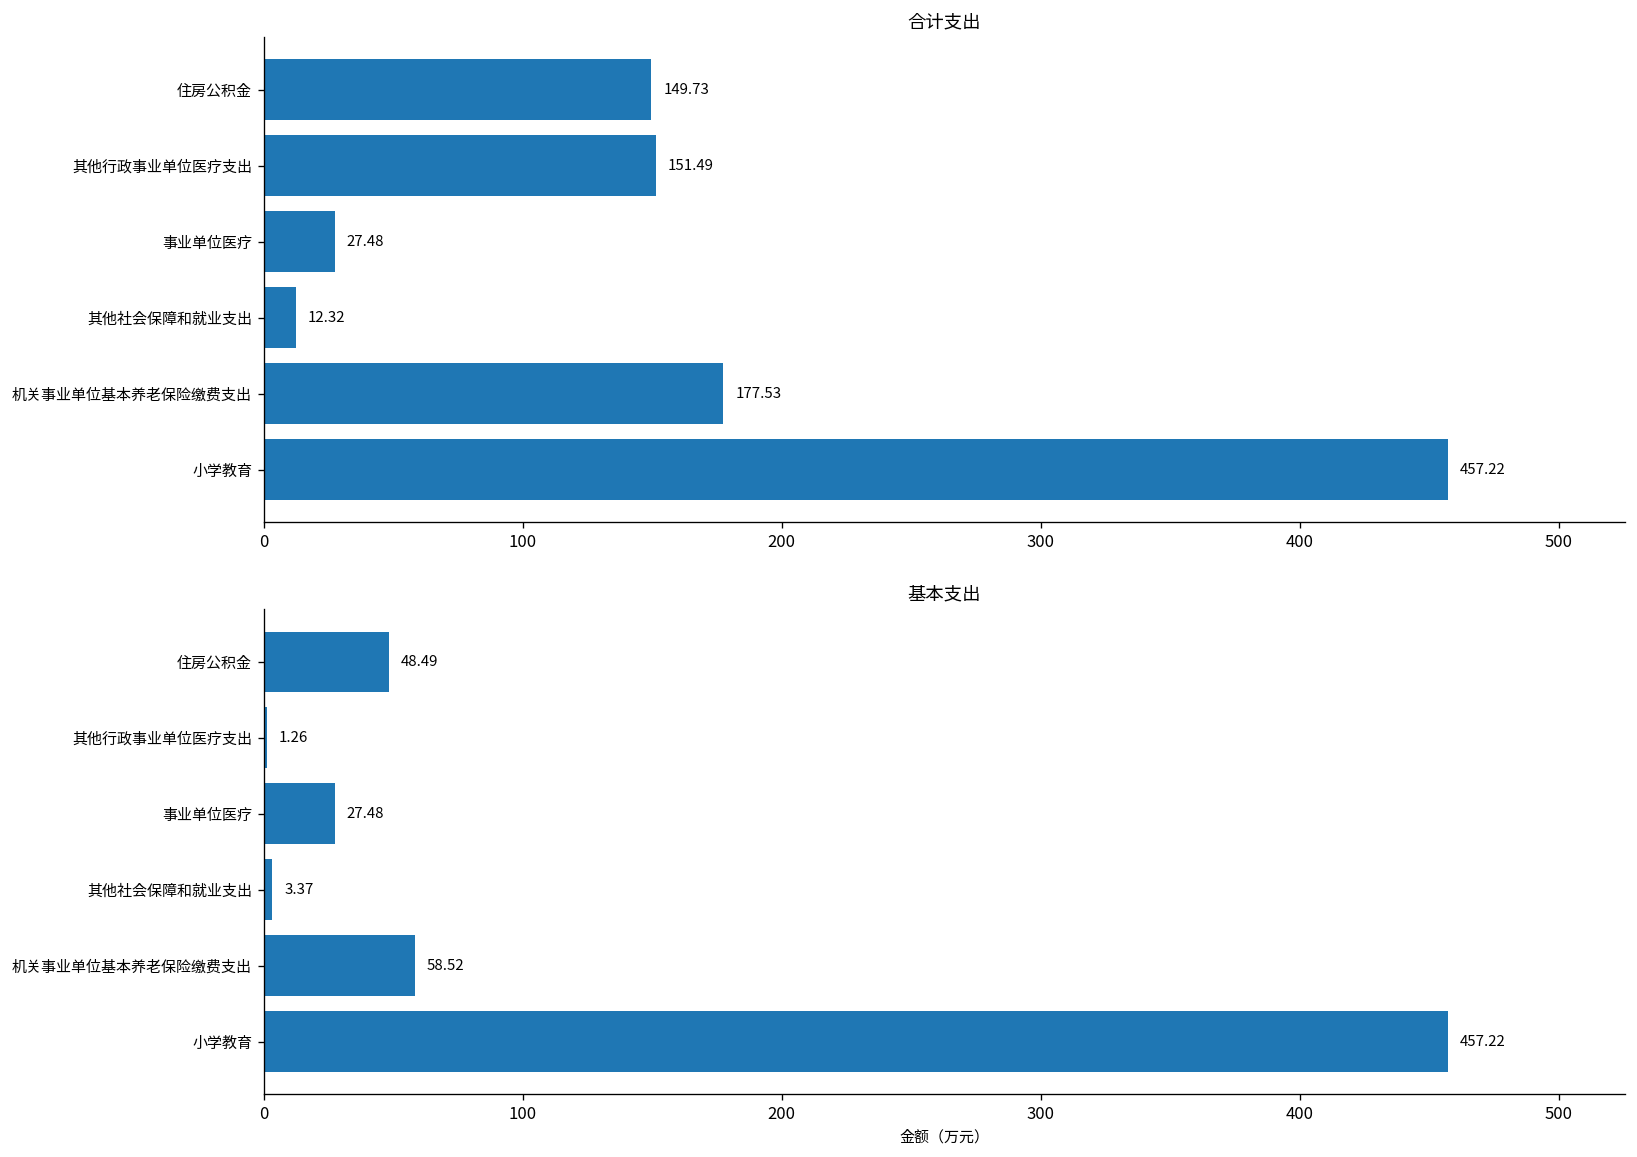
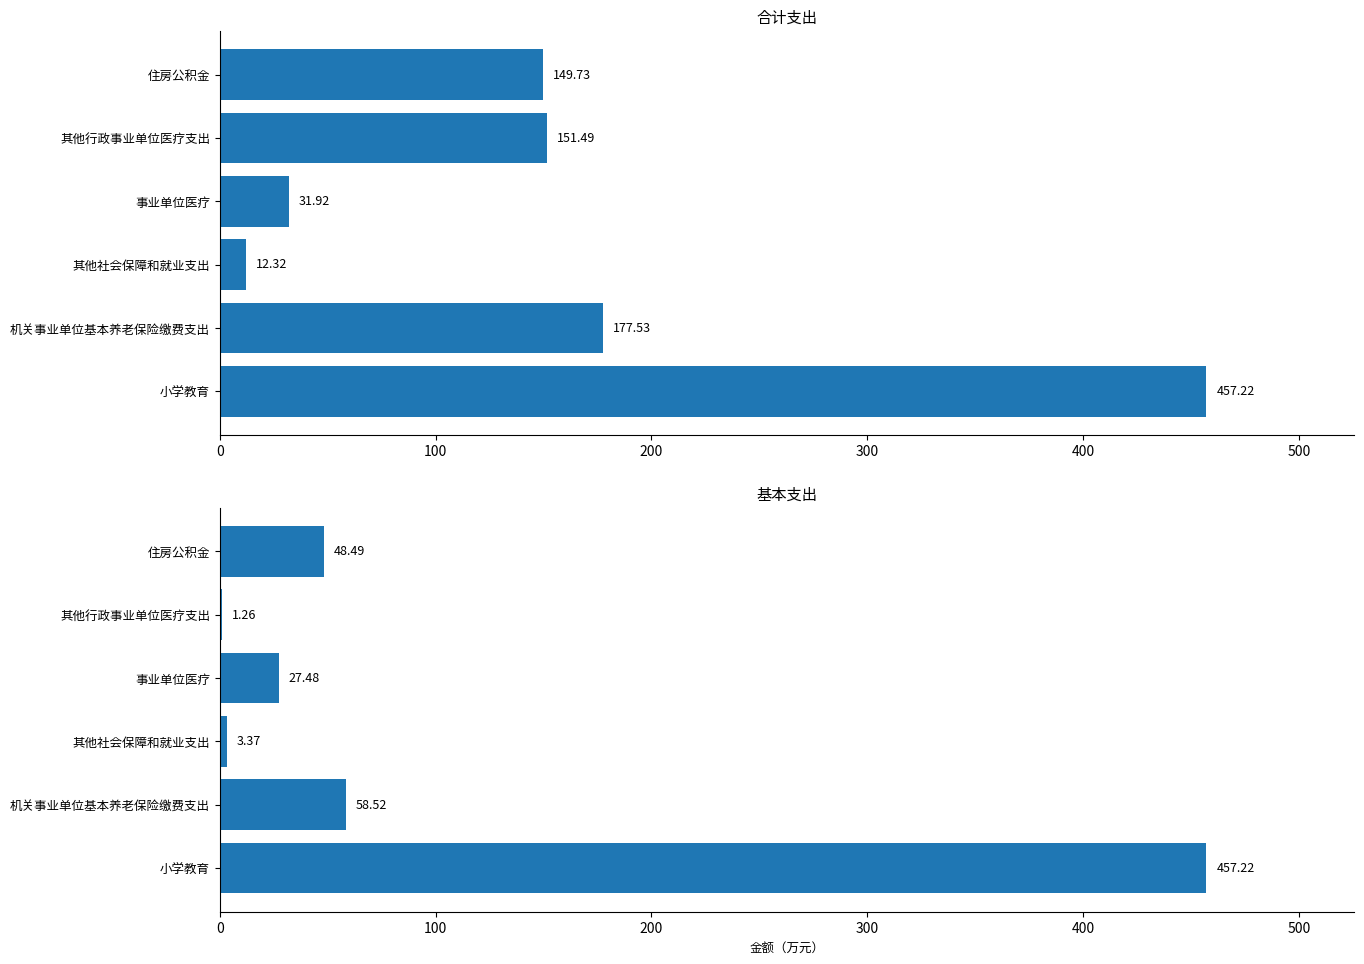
  {
    "合计支出": {
      "住房公积金": 149.73,
      "其他行政事业单位医疗支出": 151.49,
-     "事业单位医疗": 27.48,
+     "事业单位医疗": 31.92,
      "其他社会保障和就业支出": 12.32,
      "机关事业单位基本养老保险缴费支出": 177.53,
      "小学教育": 457.22
    },
    "基本支出": {
      "住房公积金": 48.49,
      "其他行政事业单位医疗支出": 1.26,
      "事业单位医疗": 27.48,
      "其他社会保障和就业支出": 3.37,
      "机关事业单位基本养老保险缴费支出": 58.52,
      "小学教育": 457.22
    }
  }
